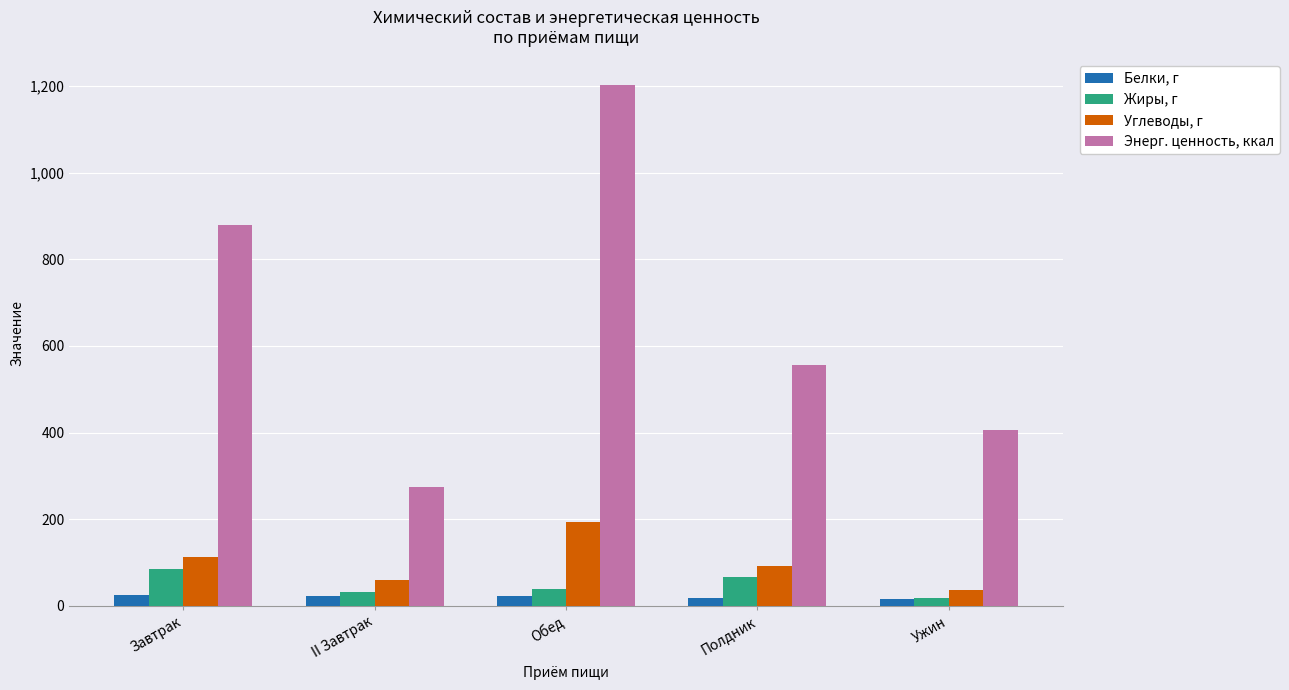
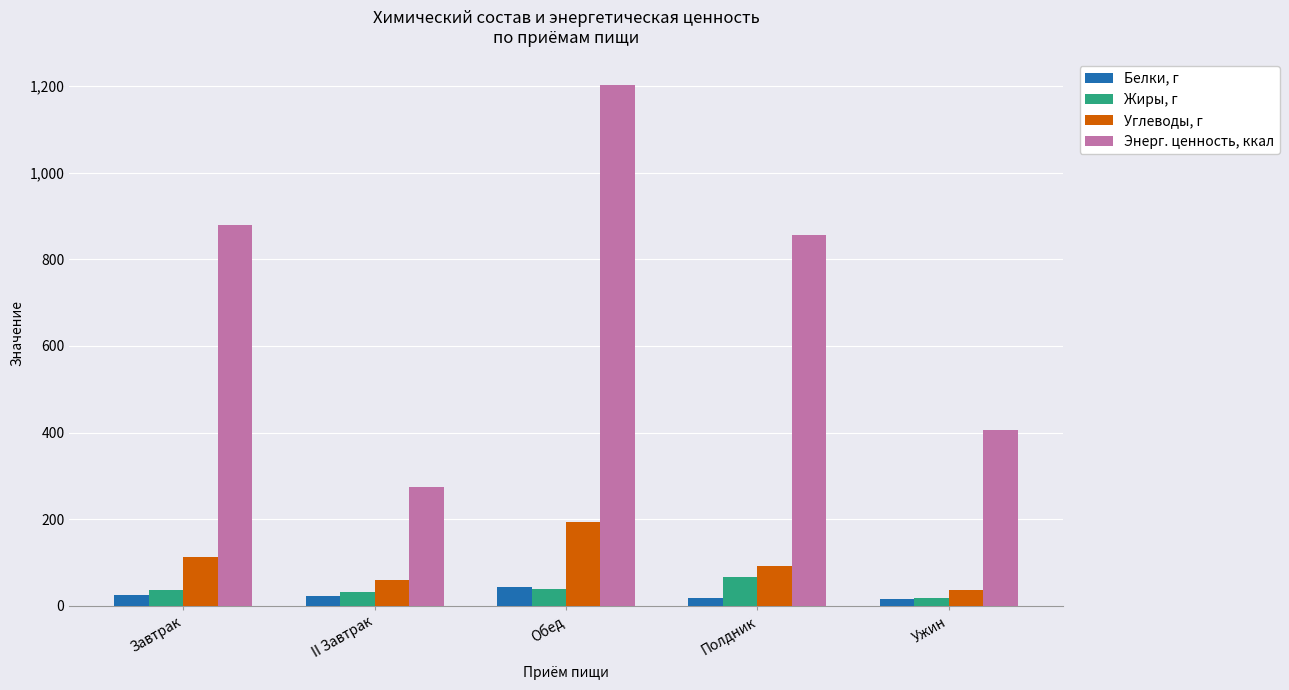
  {
    "Белки, г": {
      "Завтрак": "20",
      "II Завтрак": "20",
-     "Обед": "20",
+     "Обед": "40",
      "Полдник": "20",
      "Ужин": "20"
    },
    "Жиры, г": {
-     "Завтрак": "90",
+     "Завтрак": "40",
      "II Завтрак": "30",
      "Обед": "40",
      "Полдник": "70",
      "Ужин": "20"
    },
    "Углеводы, г": {
      "Завтрак": "110",
      "II Завтрак": "60",
      "Обед": "190",
      "Полдник": "90",
      "Ужин": "40"
    },
    "Энерг. ценность, ккал": {
      "Завтрак": "880",
      "II Завтрак": "270",
      "Обед": "1,200",
-     "Полдник": "560",
+     "Полдник": "860",
      "Ужин": "410"
    }
  }
